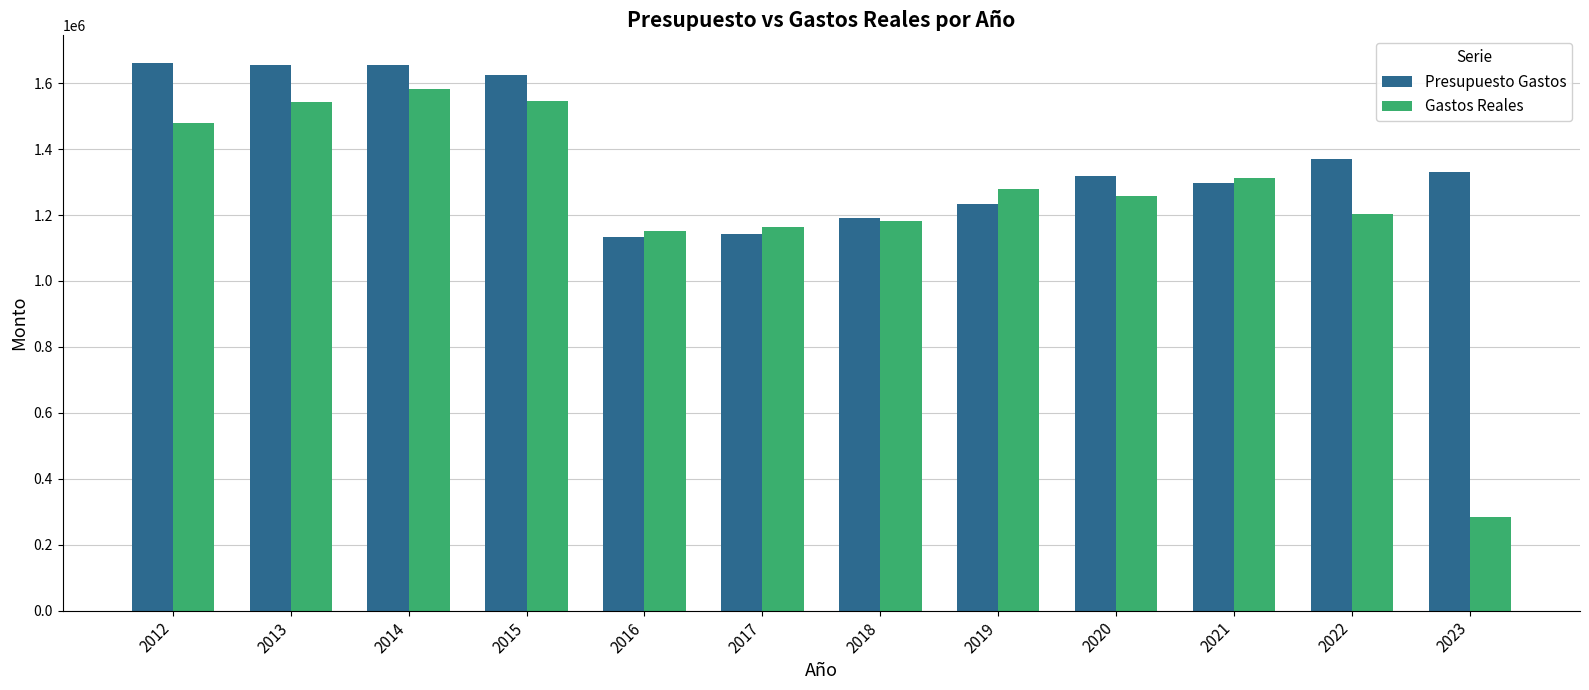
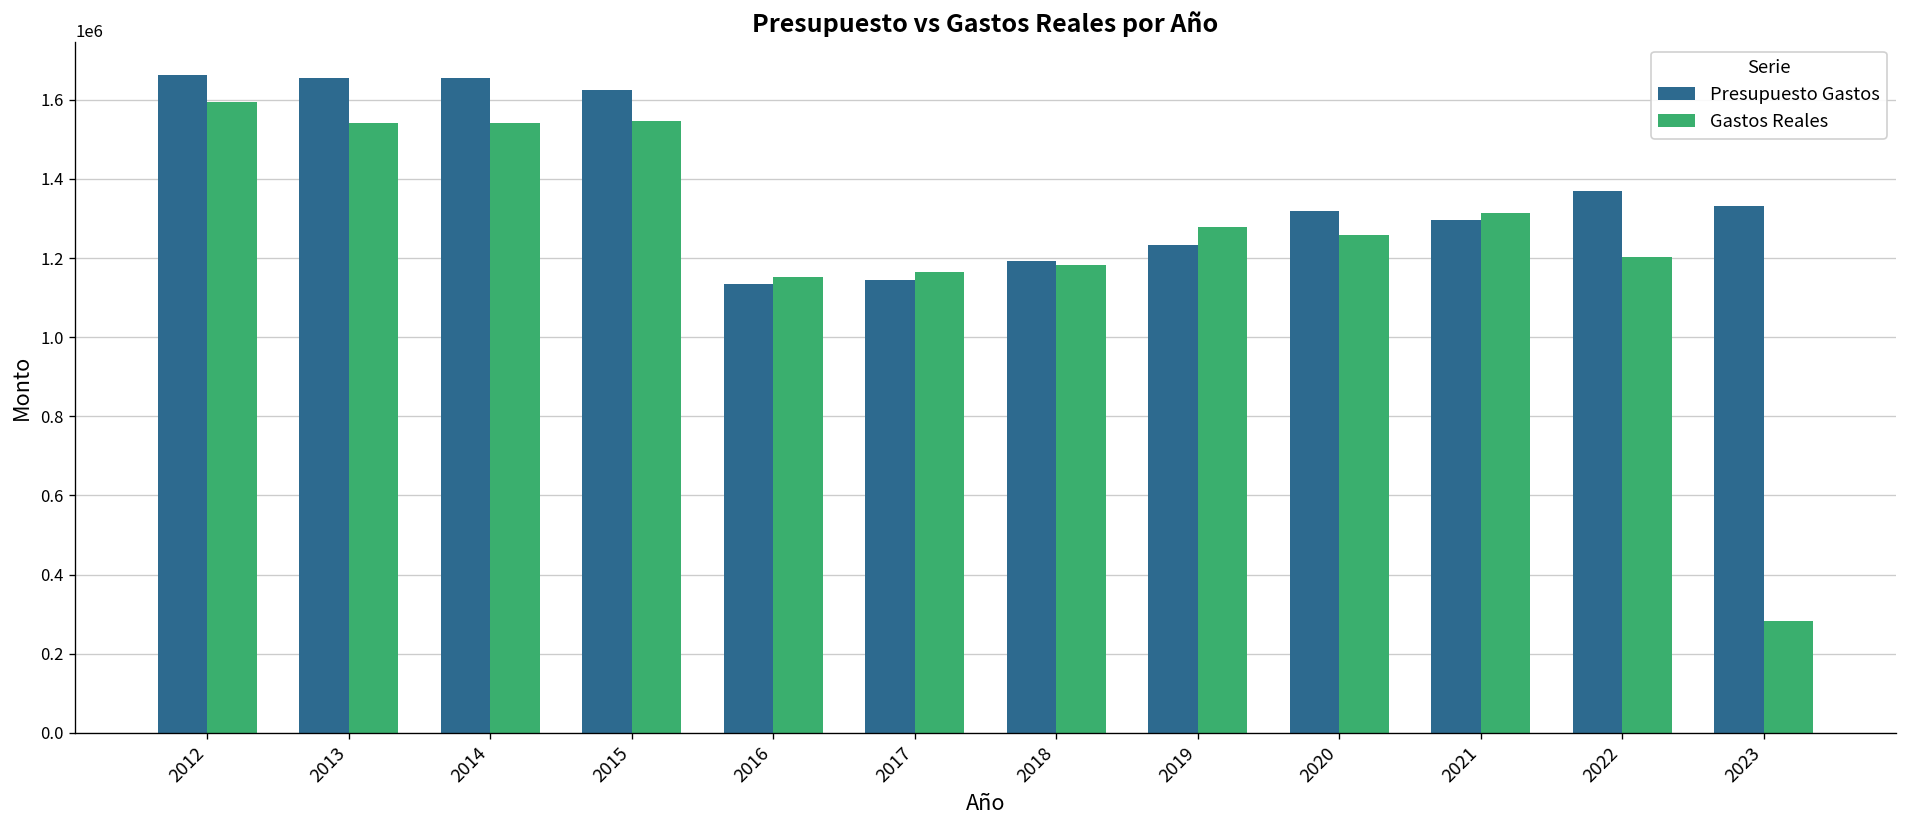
  {
    "Presupuesto Gastos": {
      "2012": 1660000,
      "2013": 1650000,
      "2014": 1660000,
      "2015": 1620000,
      "2016": 1130000,
      "2017": 1140000,
      "2018": 1190000,
      "2019": 1230000,
      "2020": 1320000,
      "2021": 1300000,
      "2022": 1370000,
      "2023": 1330000
    },
    "Gastos Reales": {
-     "2012": 1480000,
+     "2012": 1590000,
      "2013": 1540000,
-     "2014": 1580000,
+     "2014": 1540000,
      "2015": 1550000,
      "2016": 1150000,
      "2017": 1160000,
      "2018": 1180000,
      "2019": 1280000,
      "2020": 1260000,
      "2021": 1310000,
      "2022": 1200000,
      "2023": 280000
    }
  }
